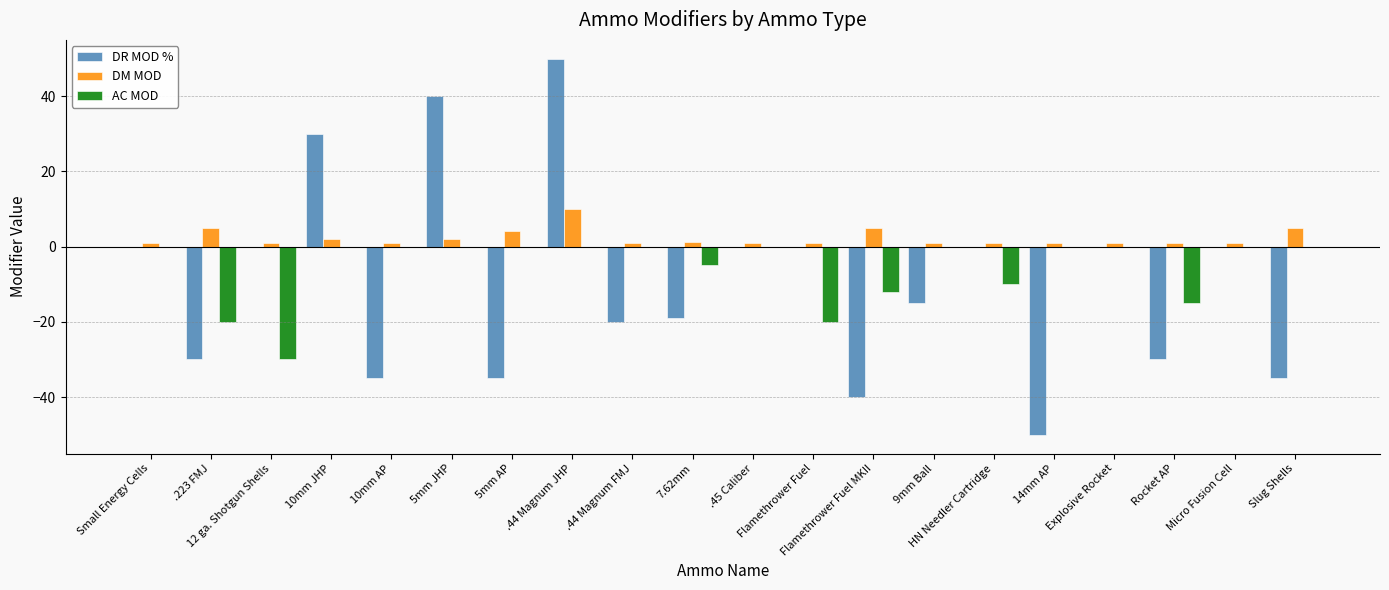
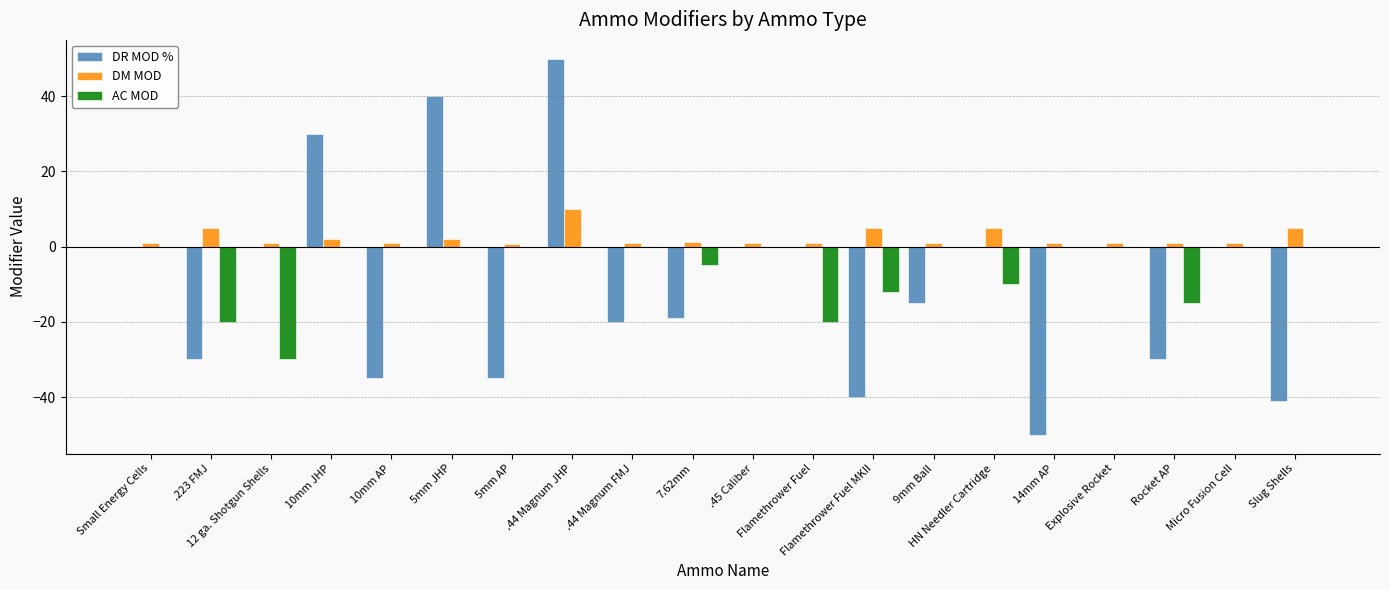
  {
    "DR MOD %": {
      "Small Energy Cells": 0,
      ".223 FMJ": -30,
      "12 ga. Shotgun Shells": 0,
      "10mm JHP": 30,
      "10mm AP": -35,
      "5mm JHP": 40,
      "5mm AP": -35,
      ".44 Magnum JHP": 50,
      ".44 Magnum FMJ": -20,
      "7.62mm": -19,
      ".45 Caliber": 0,
      "Flamethrower Fuel": 0,
      "Flamethrower Fuel MKII": -40,
      "9mm Ball": -15,
      "HN Needler Cartridge": 0,
      "14mm AP": -50,
      "Explosive Rocket": 0,
      "Rocket AP": -30,
      "Micro Fusion Cell": 0,
-     "Slug Shells": -35
+     "Slug Shells": -41
    },
    "DM MOD": {
      "Small Energy Cells": 1,
      ".223 FMJ": 5,
      "12 ga. Shotgun Shells": 1,
      "10mm JHP": 2,
      "10mm AP": 1,
      "5mm JHP": 2,
-     "5mm AP": 4,
+     "5mm AP": 1,
      ".44 Magnum JHP": 10,
      ".44 Magnum FMJ": 1,
      "7.62mm": 1,
      ".45 Caliber": 1,
      "Flamethrower Fuel": 1,
      "Flamethrower Fuel MKII": 5,
      "9mm Ball": 1,
-     "HN Needler Cartridge": 1,
+     "HN Needler Cartridge": 5,
      "14mm AP": 1,
      "Explosive Rocket": 1,
      "Rocket AP": 1,
      "Micro Fusion Cell": 1,
      "Slug Shells": 5
    },
    "AC MOD": {
      "Small Energy Cells": 0,
      ".223 FMJ": -20,
      "12 ga. Shotgun Shells": -30,
      "10mm JHP": 0,
      "10mm AP": 0,
      "5mm JHP": 0,
      "5mm AP": 0,
      ".44 Magnum JHP": 0,
      ".44 Magnum FMJ": 0,
      "7.62mm": -5,
      ".45 Caliber": 0,
      "Flamethrower Fuel": -20,
      "Flamethrower Fuel MKII": -12,
      "9mm Ball": 0,
      "HN Needler Cartridge": -10,
      "14mm AP": 0,
      "Explosive Rocket": 0,
      "Rocket AP": -15,
      "Micro Fusion Cell": 0,
      "Slug Shells": 0
    }
  }
